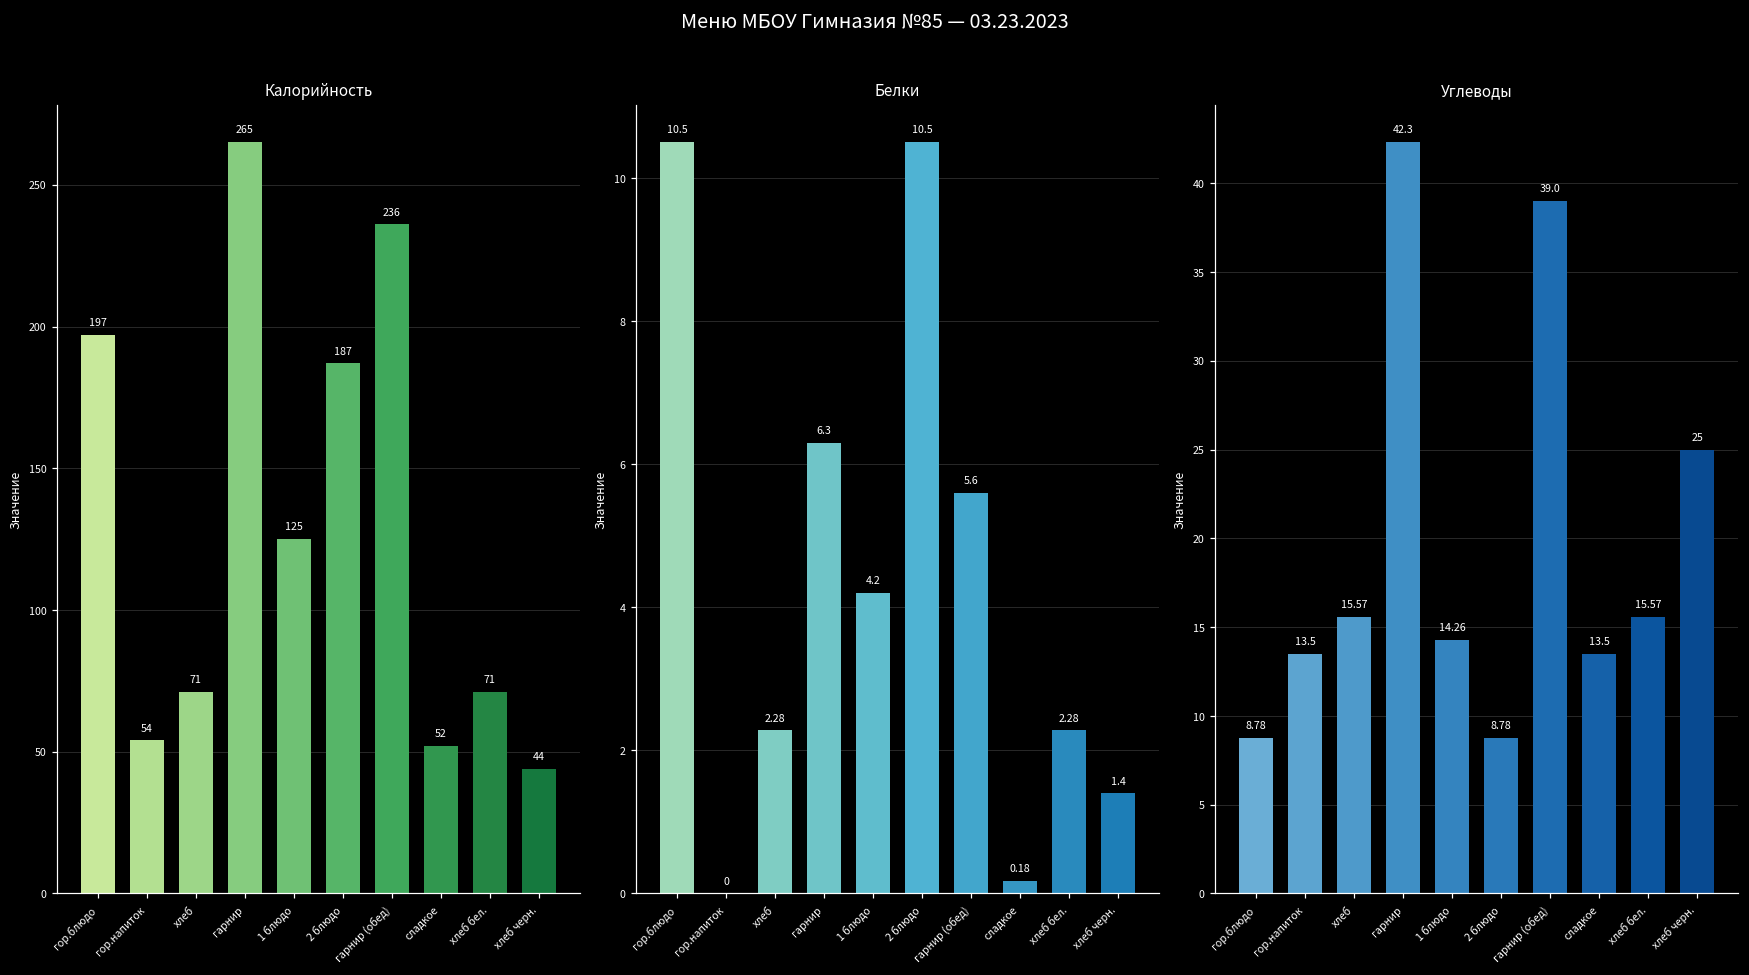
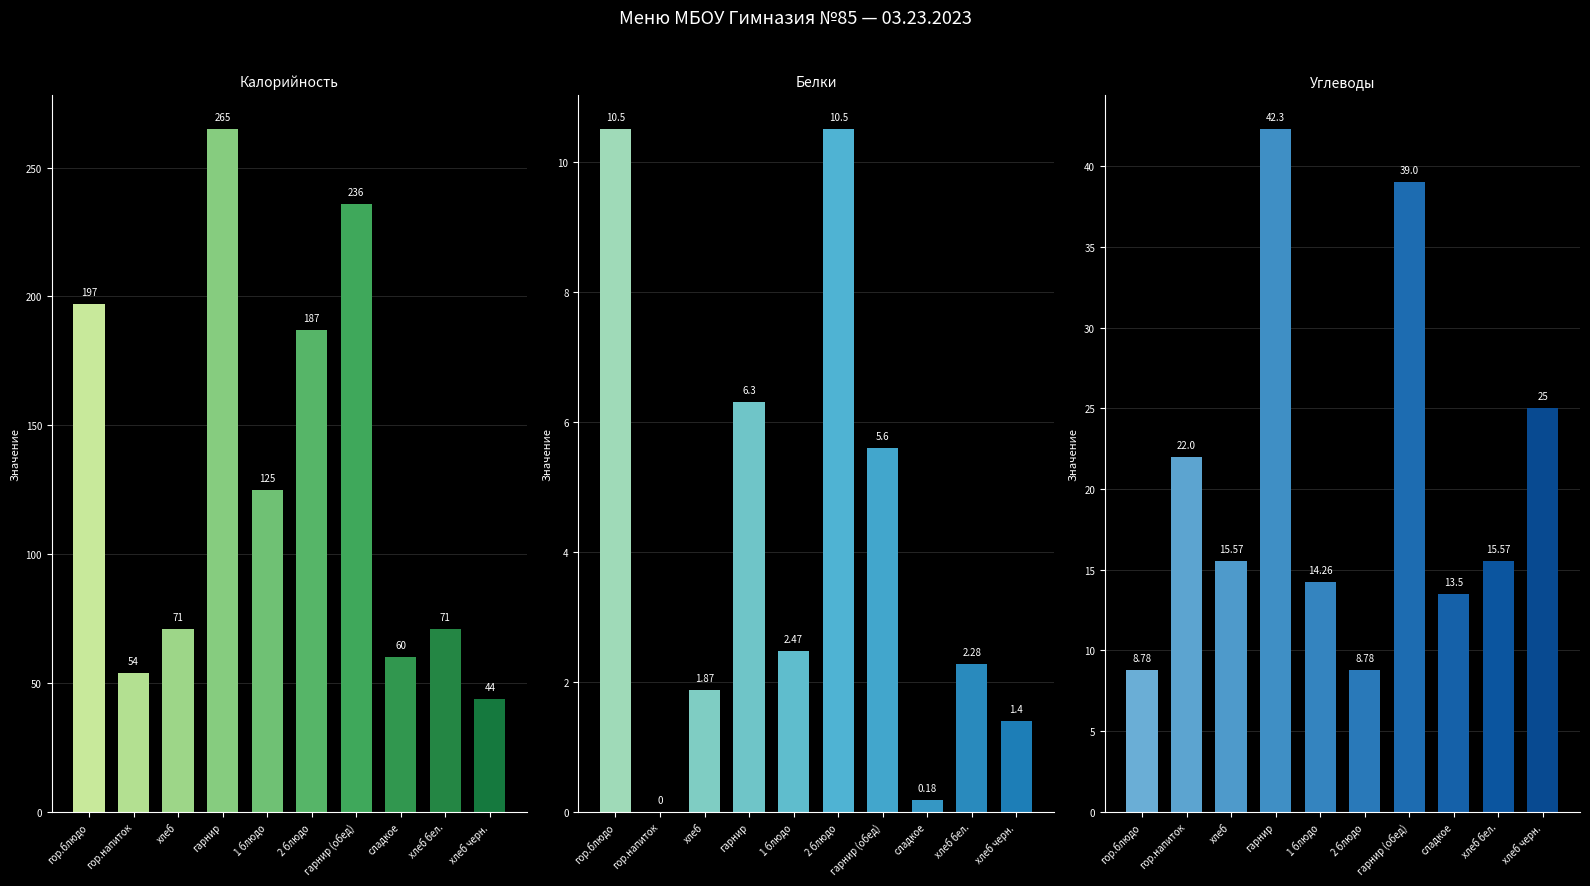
  {
    "Калорийность": {
      "гор.блюдо": 197,
      "гор.напиток": 54,
      "хлеб": 71,
      "гарнир": 265,
      "1 блюдо": 125,
      "2 блюдо": 187,
      "гарнир (обед)": 236,
-     "сладкое": 52,
+     "сладкое": 60,
      "хлеб бел.": 71,
      "хлеб черн.": 44
    },
    "Белки": {
      "гор.блюдо": 10.5,
      "гор.напиток": 0,
-     "хлеб": 2.28,
+     "хлеб": 1.87,
      "гарнир": 6.3,
-     "1 блюдо": 4.2,
+     "1 блюдо": 2.47,
      "2 блюдо": 10.5,
      "гарнир (обед)": 5.6,
      "сладкое": 0.18,
      "хлеб бел.": 2.28,
      "хлеб черн.": 1.4
    },
    "Углеводы": {
      "гор.блюдо": 8.78,
-     "гор.напиток": 13.5,
+     "гор.напиток": 22.0,
      "хлеб": 15.57,
      "гарнир": 42.3,
      "1 блюдо": 14.26,
      "2 блюдо": 8.78,
      "гарнир (обед)": 39.0,
      "сладкое": 13.5,
      "хлеб бел.": 15.57,
      "хлеб черн.": 25
    }
  }
